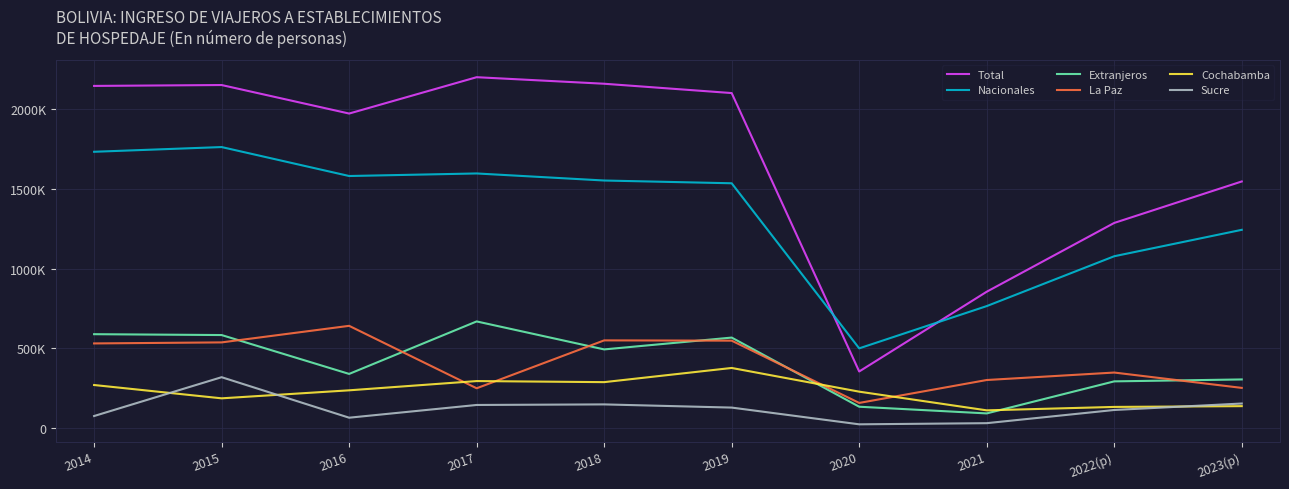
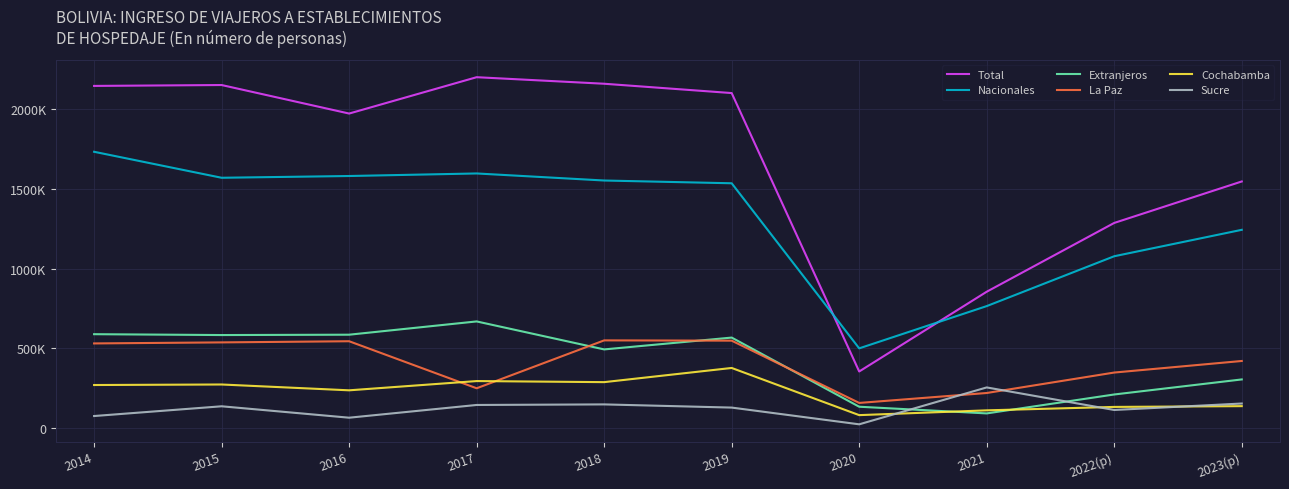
  {
    "Total": {
      "2014": 2150000,
      "2015": 2150000,
      "2016": 1970000,
      "2017": 2200000,
      "2018": 2160000,
      "2019": 2100000,
      "2020": 350000,
      "2021": 850000,
      "2022(p)": 1290000,
      "2023(p)": 1550000
    },
    "Nacionales": {
      "2014": 1730000,
-     "2015": 1760000,
+     "2015": 1570000,
      "2016": 1580000,
      "2017": 1600000,
      "2018": 1550000,
      "2019": 1540000,
      "2020": 500000,
      "2021": 760000,
      "2022(p)": 1080000,
      "2023(p)": 1240000
    },
    "Extranjeros": {
      "2014": 590000,
      "2015": 580000,
-     "2016": 340000,
+     "2016": 580000,
      "2017": 670000,
      "2018": 490000,
      "2019": 570000,
      "2020": 130000,
      "2021": 90000,
-     "2022(p)": 290000,
+     "2022(p)": 210000,
      "2023(p)": 300000
    },
    "La Paz": {
      "2014": 530000,
      "2015": 540000,
-     "2016": 640000,
+     "2016": 540000,
      "2017": 250000,
      "2018": 550000,
      "2019": 550000,
      "2020": 160000,
-     "2021": 300000,
+     "2021": 220000,
      "2022(p)": 350000,
-     "2023(p)": 250000
+     "2023(p)": 420000
    },
    "Cochabamba": {
      "2014": 270000,
-     "2015": 180000,
+     "2015": 270000,
      "2016": 240000,
      "2017": 290000,
      "2018": 290000,
      "2019": 380000,
-     "2020": 230000,
+     "2020": 80000,
      "2021": 110000,
      "2022(p)": 130000,
      "2023(p)": 140000
    },
    "Sucre": {
      "2014": 70000,
-     "2015": 320000,
+     "2015": 130000,
      "2016": 60000,
      "2017": 140000,
      "2018": 150000,
      "2019": 130000,
      "2020": 20000,
-     "2021": 30000,
+     "2021": 250000,
      "2022(p)": 110000,
      "2023(p)": 150000
    }
  }
